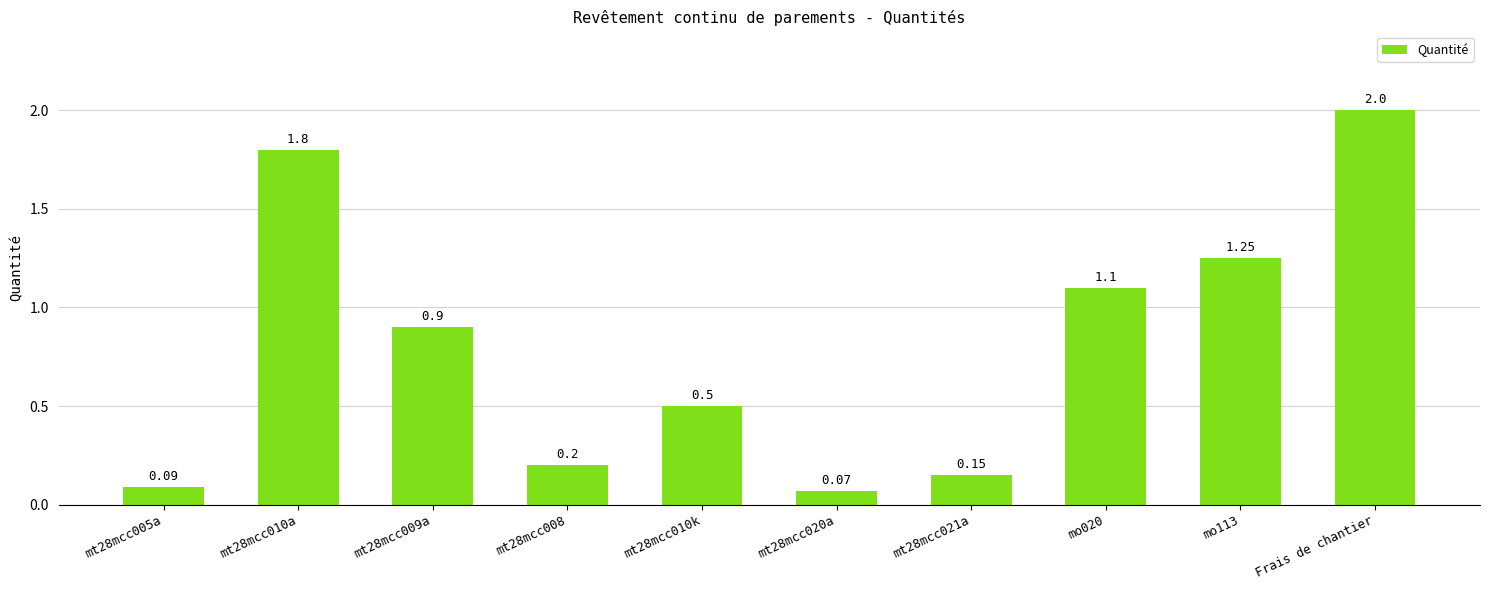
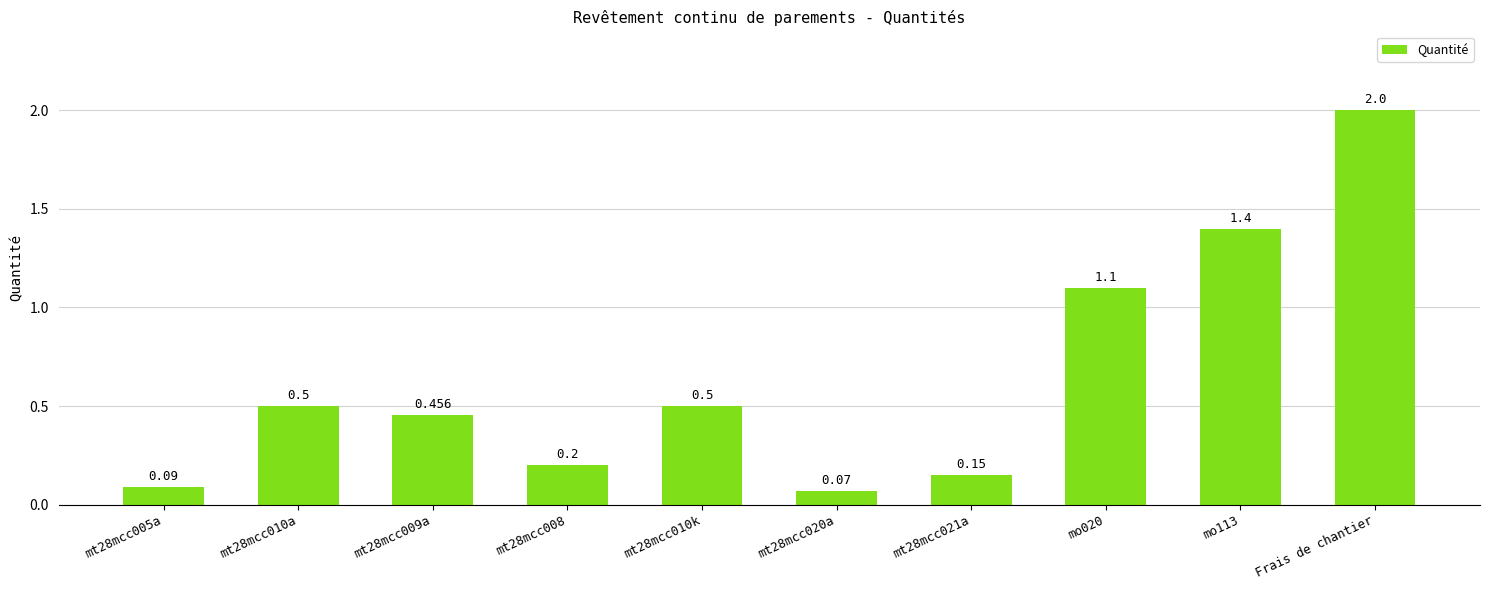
  {
    "mt28mcc005a": 0.09,
-   "mt28mcc010a": 1.8,
-   "mt28mcc009a": 0.9,
+   "mt28mcc010a": 0.5,
+   "mt28mcc009a": 0.456,
    "mt28mcc008": 0.2,
    "mt28mcc010k": 0.5,
    "mt28mcc020a": 0.07,
    "mt28mcc021a": 0.15,
    "mo020": 1.1,
-   "mo113": 1.25,
+   "mo113": 1.4,
    "Frais de chantier": 2.0
  }
